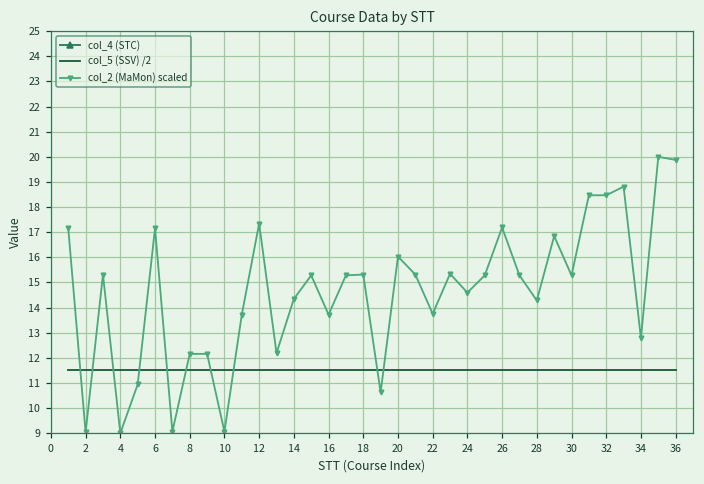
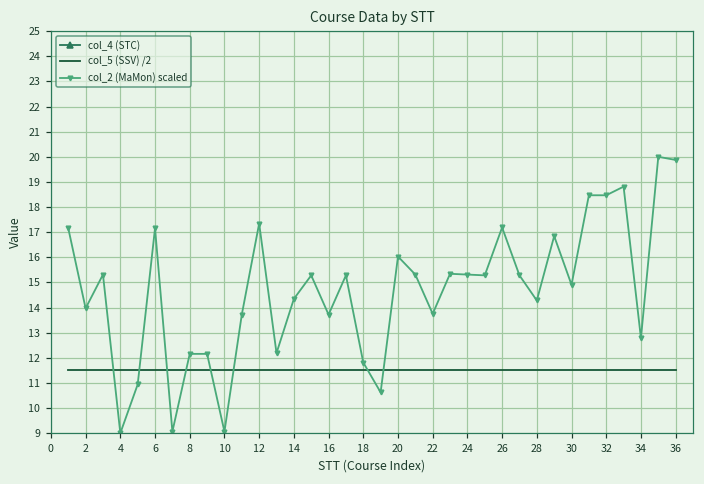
  {
    "col_2 (MaMon) scaled": {
-     "2": 9.0,
+     "2": 14.0,
      "4": 9.0,
      "6": 17.2,
      "8": 12.2,
      "10": 9.1,
      "12": 17.3,
      "14": 14.3,
      "16": 13.7,
-     "18": 15.3,
+     "18": 11.8,
      "20": 16.0,
      "22": 13.8,
-     "24": 14.6,
+     "24": 15.3,
      "26": 17.2,
      "28": 14.3,
-     "30": 15.3,
+     "30": 14.9,
      "32": 18.5,
      "34": 12.8,
      "36": 19.9
    }
  }
